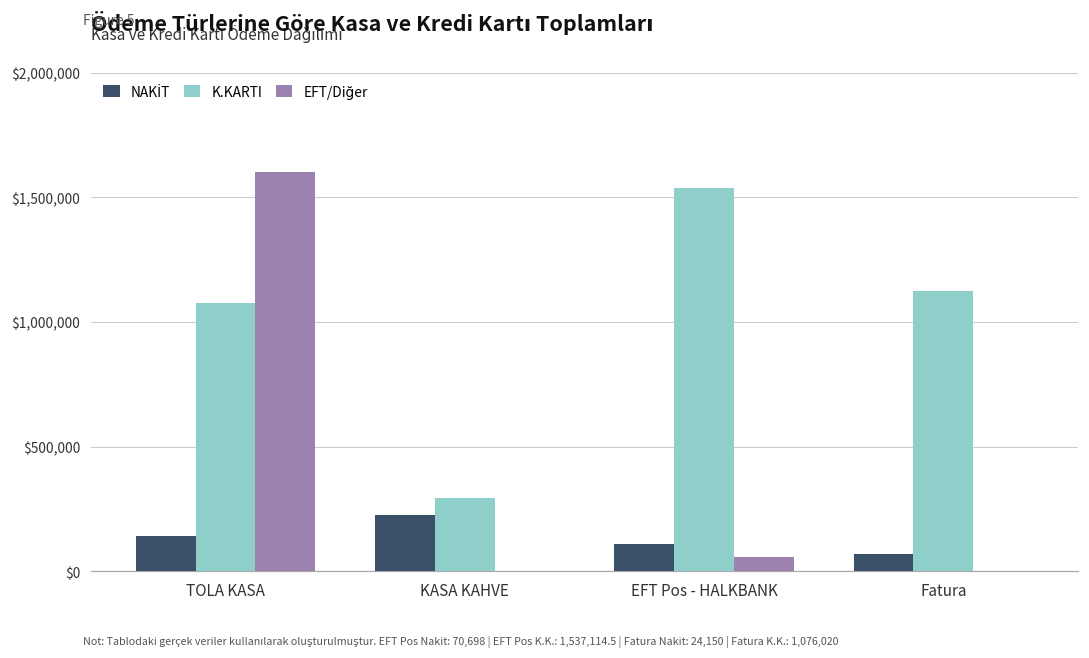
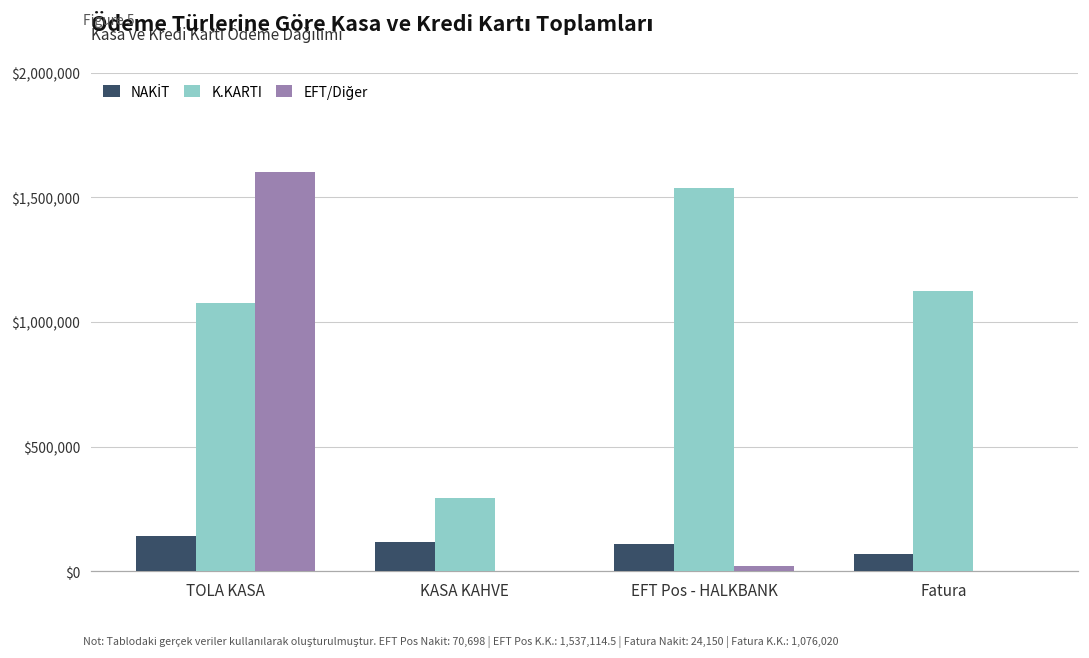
  {
    "NAKİT": {
      "TOLA KASA": "$140,000",
-     "KASA KAHVE": "$230,000",
+     "KASA KAHVE": "$120,000",
      "EFT Pos - HALKBANK": "$110,000",
      "Fatura": "$70,000"
    },
    "K.KARTI": {
      "TOLA KASA": "$1,080,000",
      "KASA KAHVE": "$290,000",
      "EFT Pos - HALKBANK": "$1,540,000",
      "Fatura": "$1,120,000"
    },
    "EFT/Diğer": {
      "TOLA KASA": "$1,600,000",
      "KASA KAHVE": "$0",
-     "EFT Pos - HALKBANK": "$60,000",
+     "EFT Pos - HALKBANK": "$20,000",
      "Fatura": "$0"
    }
  }
